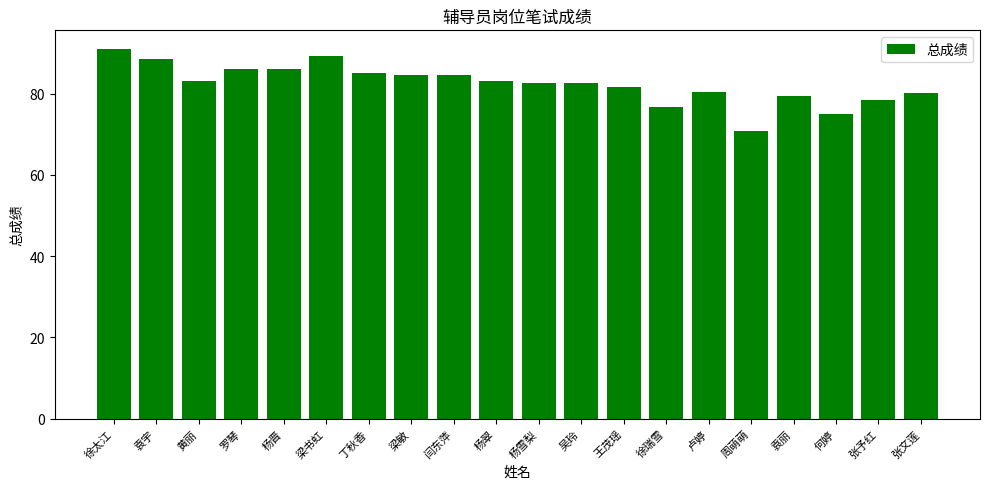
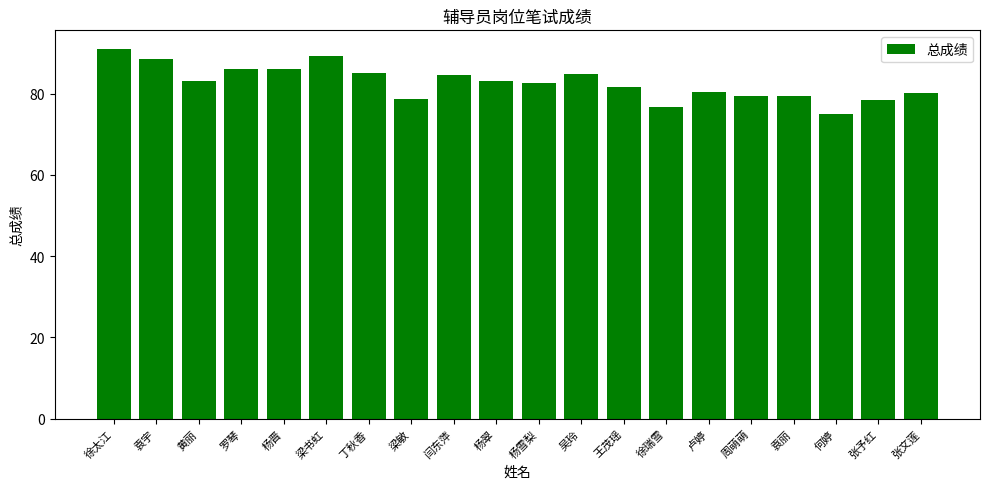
  {
    "徐太江": 91,
    "袁宇": 89,
    "黄丽": 83,
    "罗琴": 86,
    "杨晋": 86,
    "梁书虹": 89,
    "丁秋香": 85,
-   "梁敏": 85,
+   "梁敏": 79,
    "闫东萍": 85,
    "杨翠": 83,
    "杨雪梨": 83,
-   "吴玲": 83,
+   "吴玲": 85,
    "王茂瑶": 82,
    "徐瑞雪": 77,
    "卢婷": 81,
-   "周萌萌": 71,
+   "周萌萌": 80,
    "袁丽": 80,
    "何婷": 75,
    "张予红": 79,
    "张文莲": 80
  }
